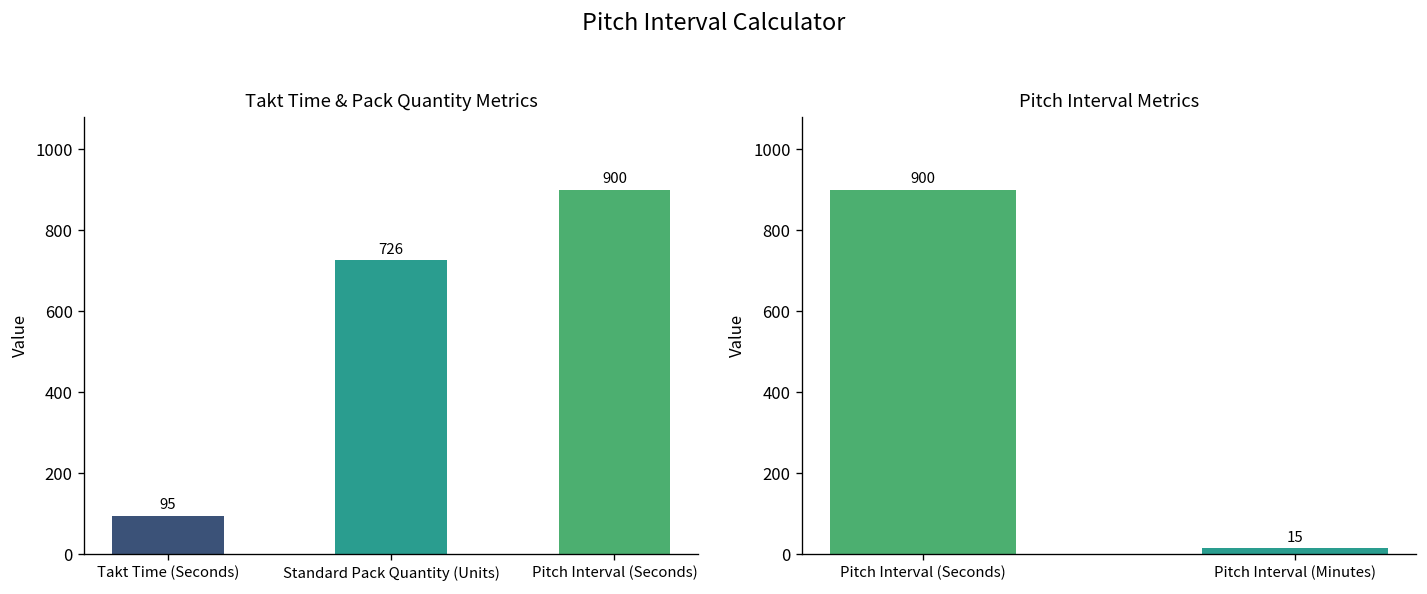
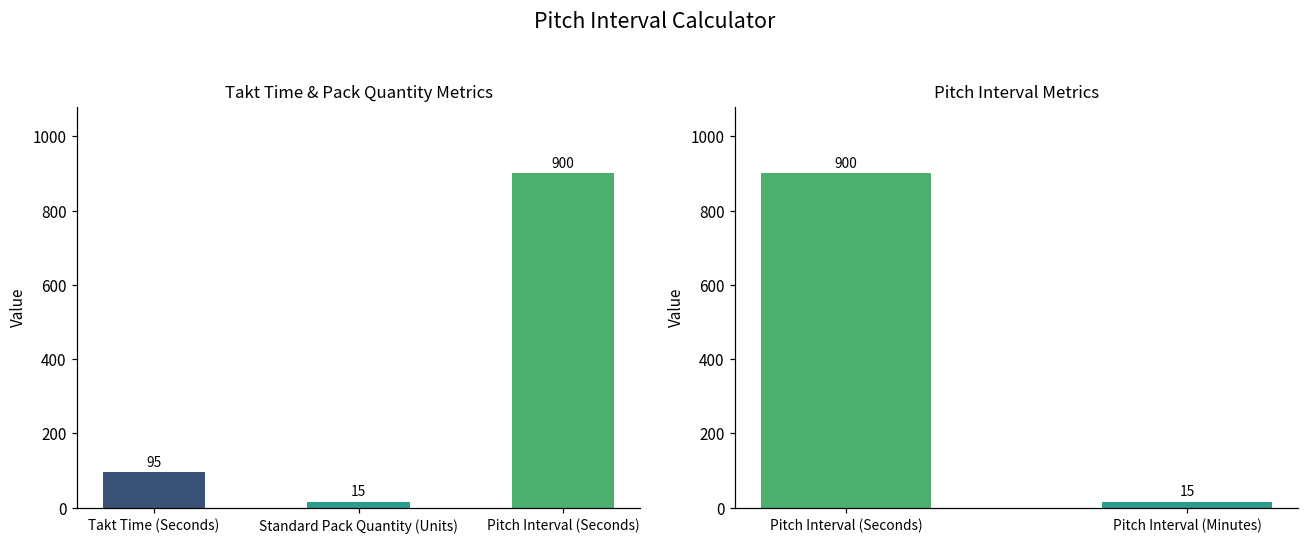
  {
    "Takt Time & Pack Quantity Metrics": {
      "Takt Time (Seconds)": 95,
-     "Standard Pack Quantity (Units)": 726,
+     "Standard Pack Quantity (Units)": 15,
      "Pitch Interval (Seconds)": 900
    },
    "Pitch Interval Metrics": {
      "Pitch Interval (Seconds)": 900,
      "Pitch Interval (Minutes)": 15
    }
  }
